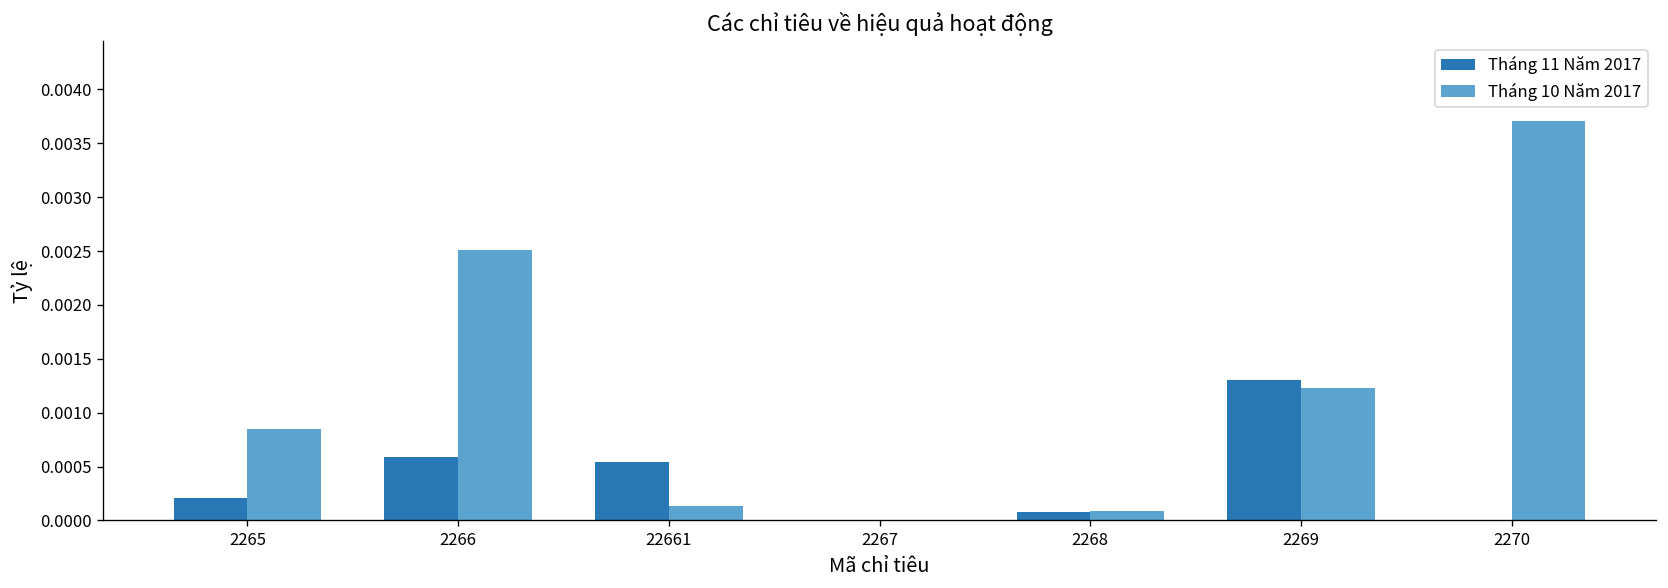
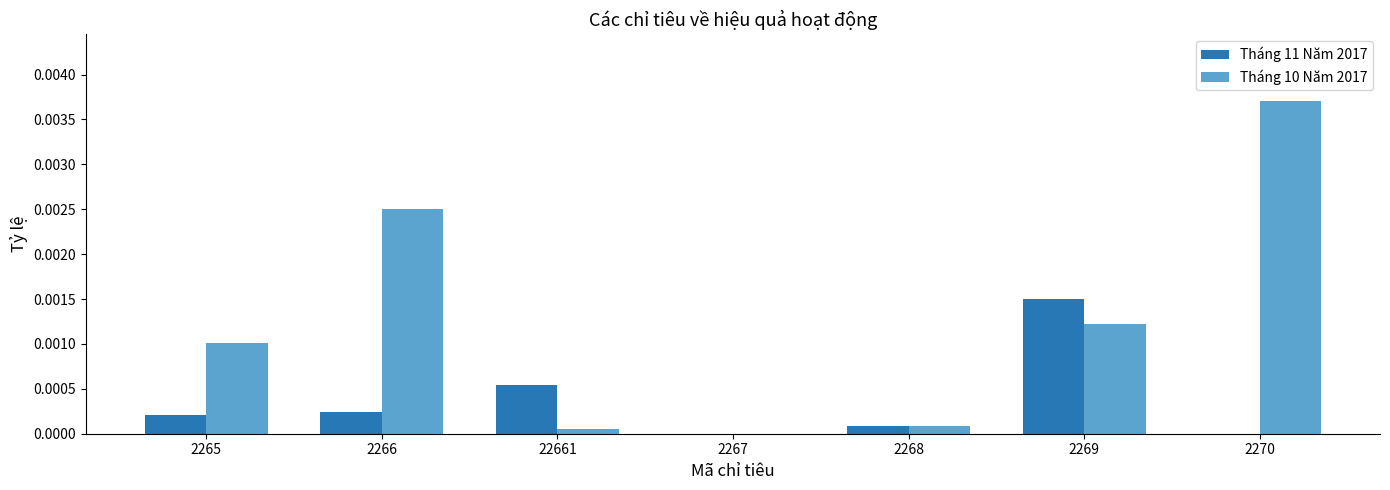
  {
    "Tháng 11 Năm 2017": {
      "2265": 0.0002,
-     "2266": 0.0006,
+     "2266": 0.0002,
      "22661": 0.0005,
      "2267": 0.0000,
      "2268": 0.0001,
-     "2269": 0.0013,
+     "2269": 0.0015,
      "2270": 0.0000
    },
    "Tháng 10 Năm 2017": {
-     "2265": 0.0009,
+     "2265": 0.0010,
      "2266": 0.0025,
-     "22661": 0.0001,
+     "22661": 0.0000,
      "2267": 0.0000,
      "2268": 0.0001,
      "2269": 0.0012,
      "2270": 0.0037
    }
  }
